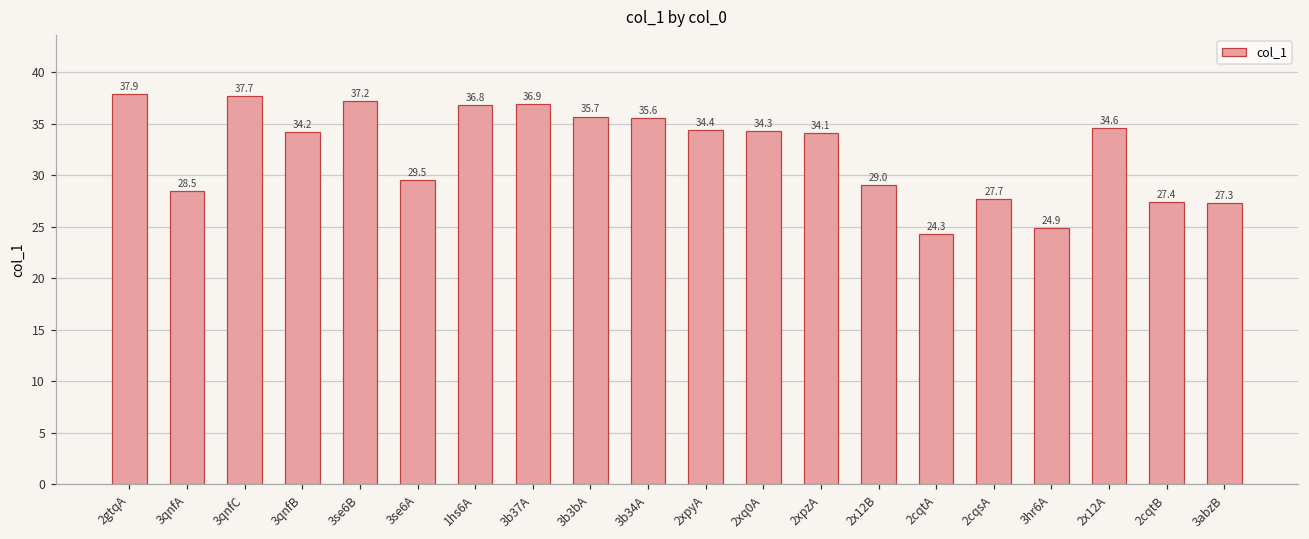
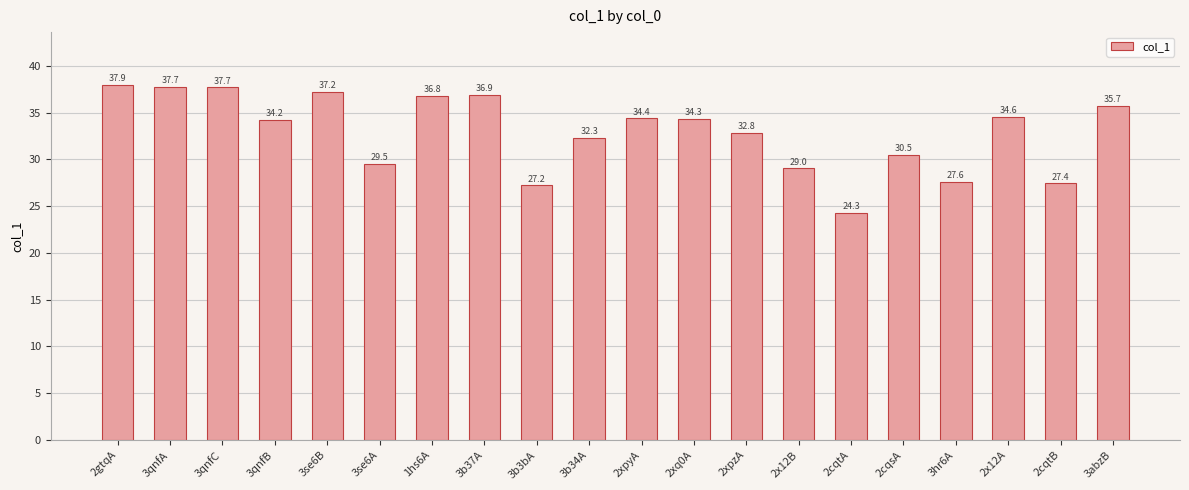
  {
    "2gtqA": 37.9,
-   "3qnfA": 28.5,
+   "3qnfA": 37.7,
    "3qnfC": 37.7,
    "3qnfB": 34.2,
    "3se6B": 37.2,
    "3se6A": 29.5,
    "1hs6A": 36.8,
    "3b37A": 36.9,
-   "3b3bA": 35.7,
-   "3b34A": 35.6,
+   "3b3bA": 27.2,
+   "3b34A": 32.3,
    "2xpyA": 34.4,
    "2xq0A": 34.3,
-   "2xpzA": 34.1,
+   "2xpzA": 32.8,
    "2x12B": 29.0,
    "2cqtA": 24.3,
-   "2cqsA": 27.7,
-   "3hr6A": 24.9,
+   "2cqsA": 30.5,
+   "3hr6A": 27.6,
    "2x12A": 34.6,
    "2cqtB": 27.4,
-   "3abzB": 27.3
+   "3abzB": 35.7
  }
